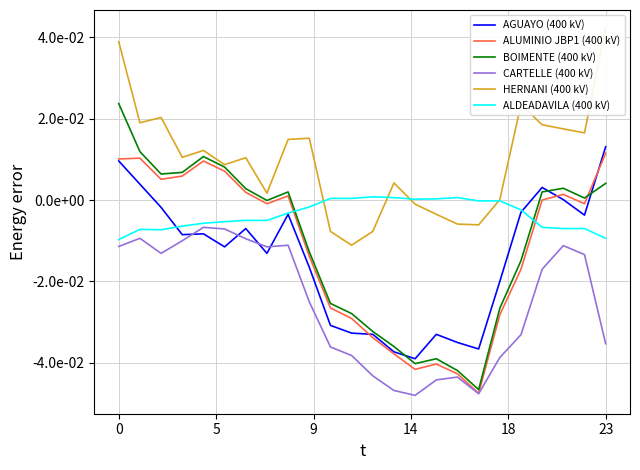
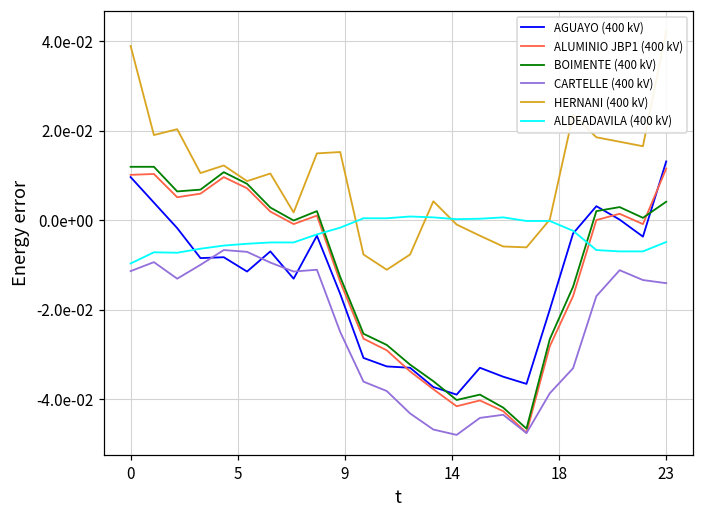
  {
    "AGUAYO (400 kV)": {
      "23": 0.013
    },
    "ALUMINIO JBP1 (400 kV)": {
      "23": 0.012
    },
    "BOIMENTE (400 kV)": {
-     "0": 0.024,
+     "0": 0.012,
      "23": 0.004
    },
    "CARTELLE (400 kV)": {
      "0": -0.011,
-     "23": -0.035
+     "23": -0.014
    },
    "HERNANI (400 kV)": {
      "0": 0.039
    },
    "ALDEADAVILA (400 kV)": {
      "0": -0.010,
-     "23": -0.009
+     "23": -0.005
    }
  }
